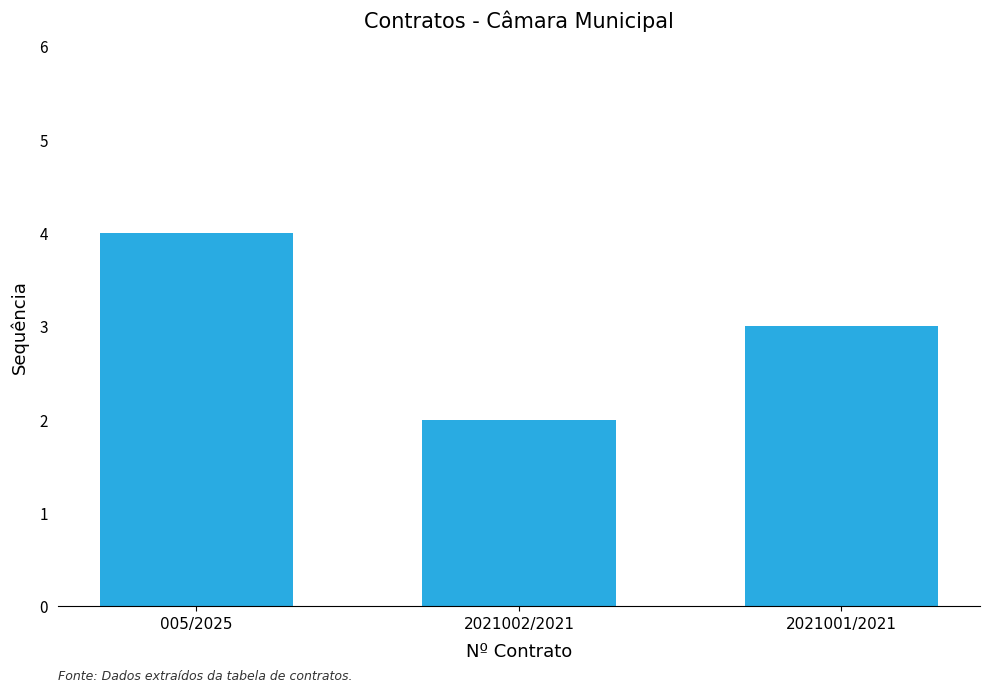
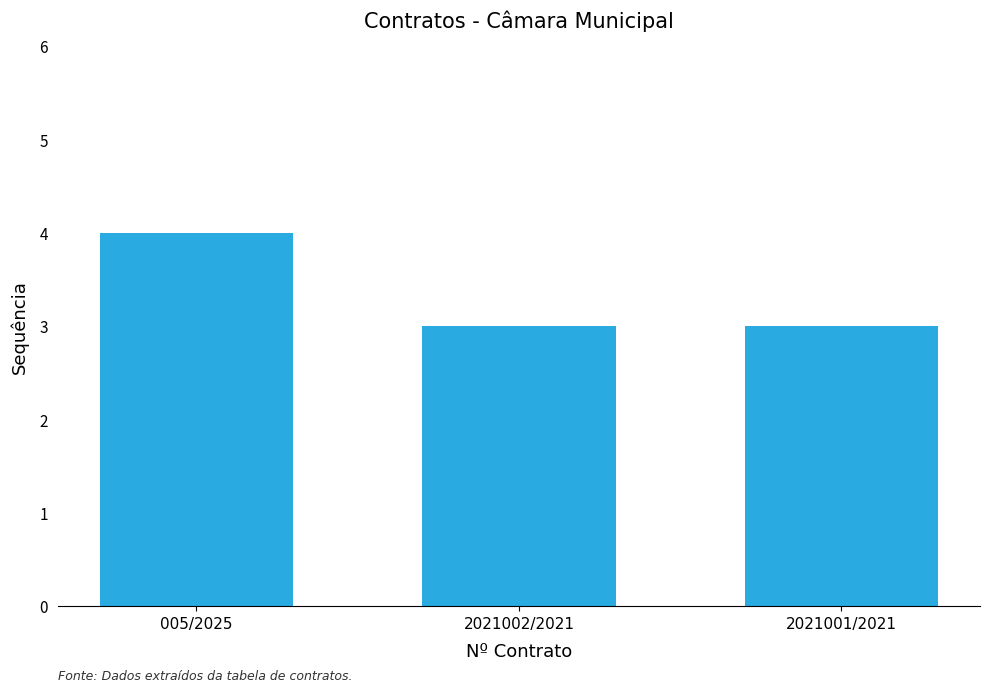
  {
    "005/2025": 4,
-   "2021002/2021": 2,
+   "2021002/2021": 3,
    "2021001/2021": 3
  }
